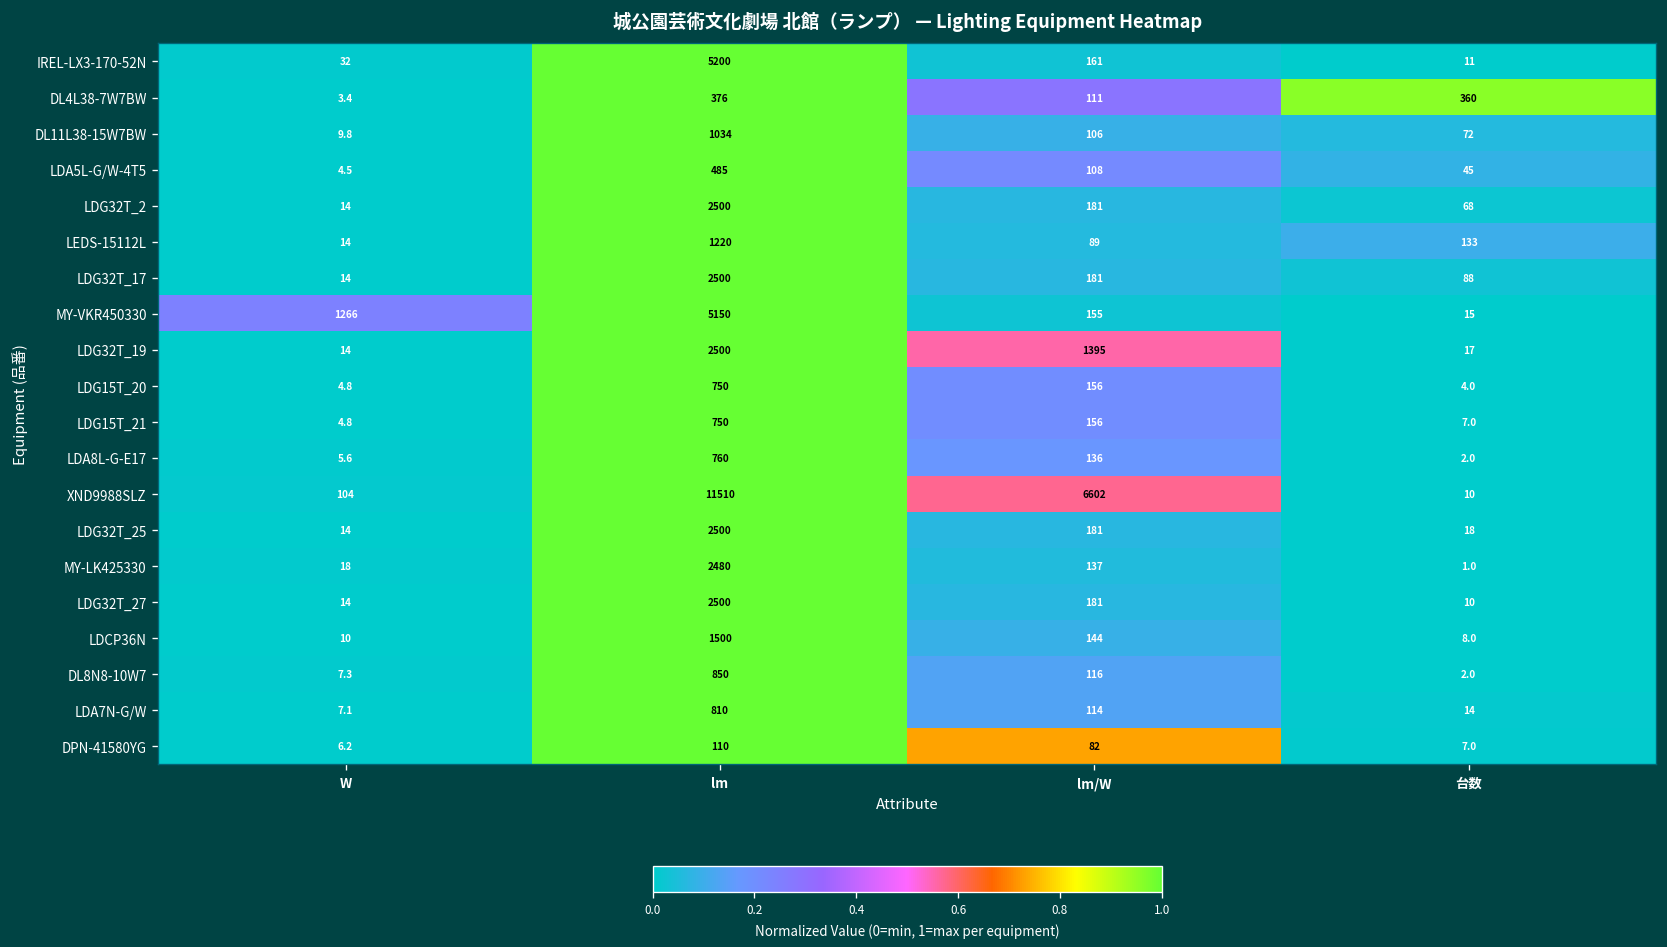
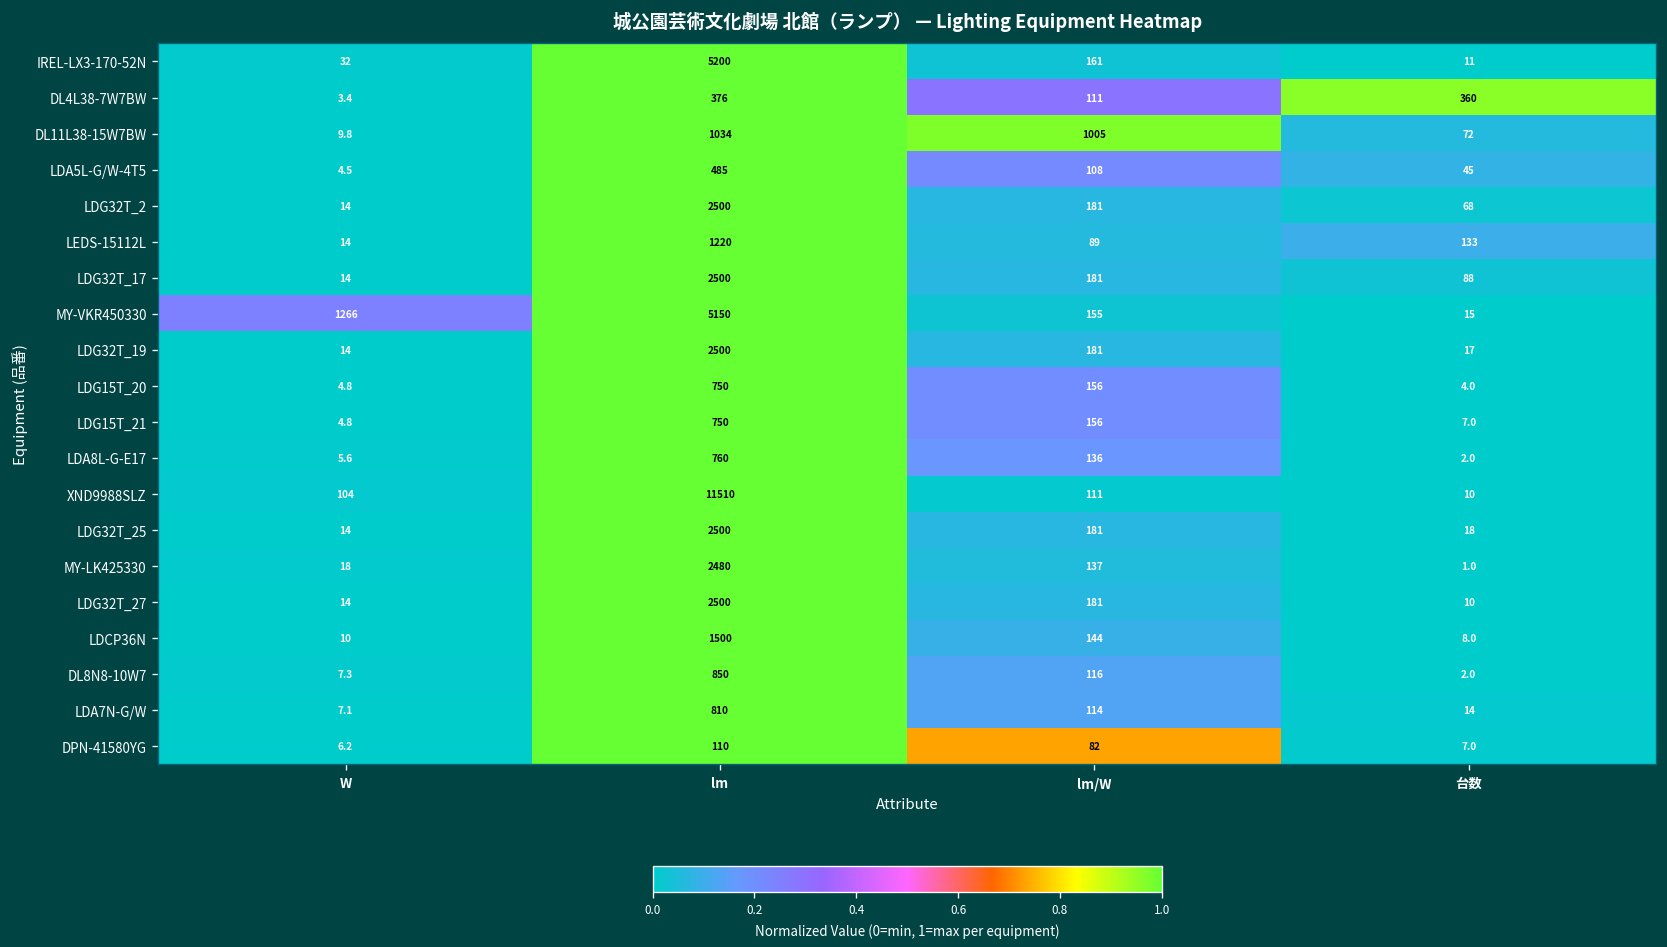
  {
    "IREL-LX3-170-52N": {
      "W": 32,
      "lm": 5200,
      "lm/W": 161,
      "台数": 11
    },
    "DL4L38-7W7BW": {
      "W": 3.4,
      "lm": 376,
      "lm/W": 111,
      "台数": 360
    },
    "DL11L38-15W7BW": {
      "W": 9.8,
      "lm": 1034,
-     "lm/W": 106,
+     "lm/W": 1005,
      "台数": 72
    },
    "LDA5L-G/W-4T5": {
      "W": 4.5,
      "lm": 485,
      "lm/W": 108,
      "台数": 45
    },
    "LDG32T_2": {
      "W": 14,
      "lm": 2500,
      "lm/W": 181,
      "台数": 68
    },
    "LEDS-15112L": {
      "W": 14,
      "lm": 1220,
      "lm/W": 89,
      "台数": 133
    },
    "LDG32T_17": {
      "W": 14,
      "lm": 2500,
      "lm/W": 181,
      "台数": 88
    },
    "MY-VKR450330": {
      "W": 1266,
      "lm": 5150,
      "lm/W": 155,
      "台数": 15
    },
    "LDG32T_19": {
      "W": 14,
      "lm": 2500,
-     "lm/W": 1395,
+     "lm/W": 181,
      "台数": 17
    },
    "LDG15T_20": {
      "W": 4.8,
      "lm": 750,
      "lm/W": 156,
      "台数": 4.0
    },
    "LDG15T_21": {
      "W": 4.8,
      "lm": 750,
      "lm/W": 156,
      "台数": 7.0
    },
    "LDA8L-G-E17": {
      "W": 5.6,
      "lm": 760,
      "lm/W": 136,
      "台数": 2.0
    },
    "XND9988SLZ": {
      "W": 104,
      "lm": 11510,
-     "lm/W": 6602,
+     "lm/W": 111,
      "台数": 10
    },
    "LDG32T_25": {
      "W": 14,
      "lm": 2500,
      "lm/W": 181,
      "台数": 18
    },
    "MY-LK425330": {
      "W": 18,
      "lm": 2480,
      "lm/W": 137,
      "台数": 1.0
    },
    "LDG32T_27": {
      "W": 14,
      "lm": 2500,
      "lm/W": 181,
      "台数": 10
    },
    "LDCP36N": {
      "W": 10,
      "lm": 1500,
      "lm/W": 144,
      "台数": 8.0
    },
    "DL8N8-10W7": {
      "W": 7.3,
      "lm": 850,
      "lm/W": 116,
      "台数": 2.0
    },
    "LDA7N-G/W": {
      "W": 7.1,
      "lm": 810,
      "lm/W": 114,
      "台数": 14
    },
    "DPN-41580YG": {
      "W": 6.2,
      "lm": 110,
      "lm/W": 82,
      "台数": 7.0
    }
  }
